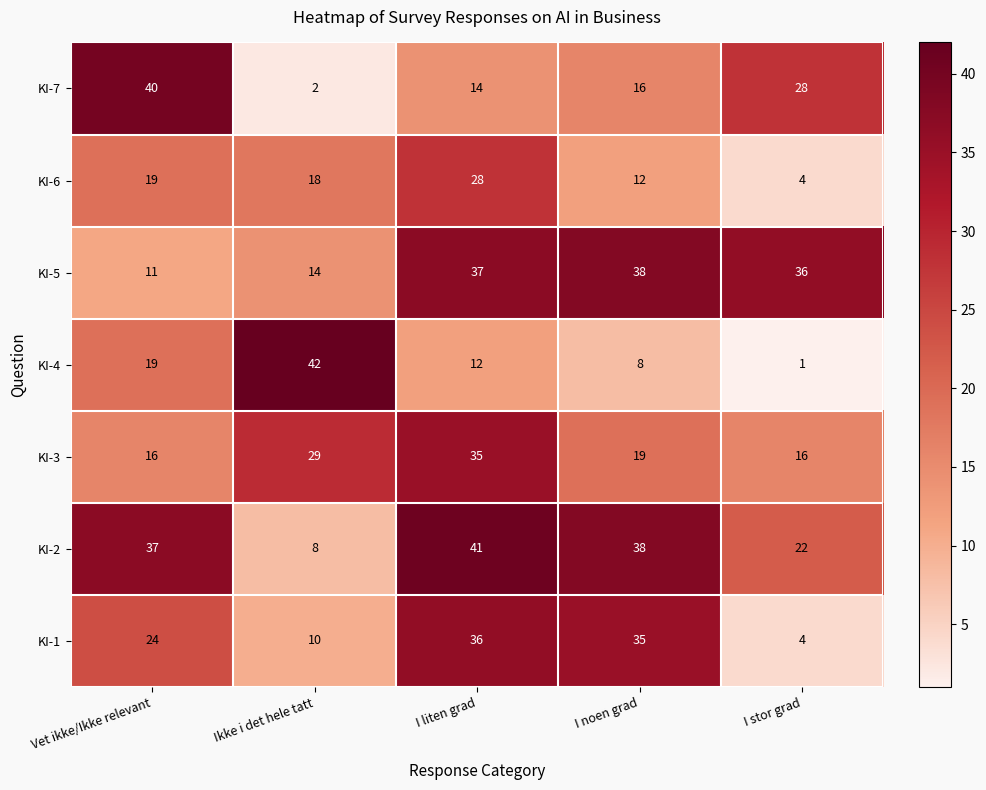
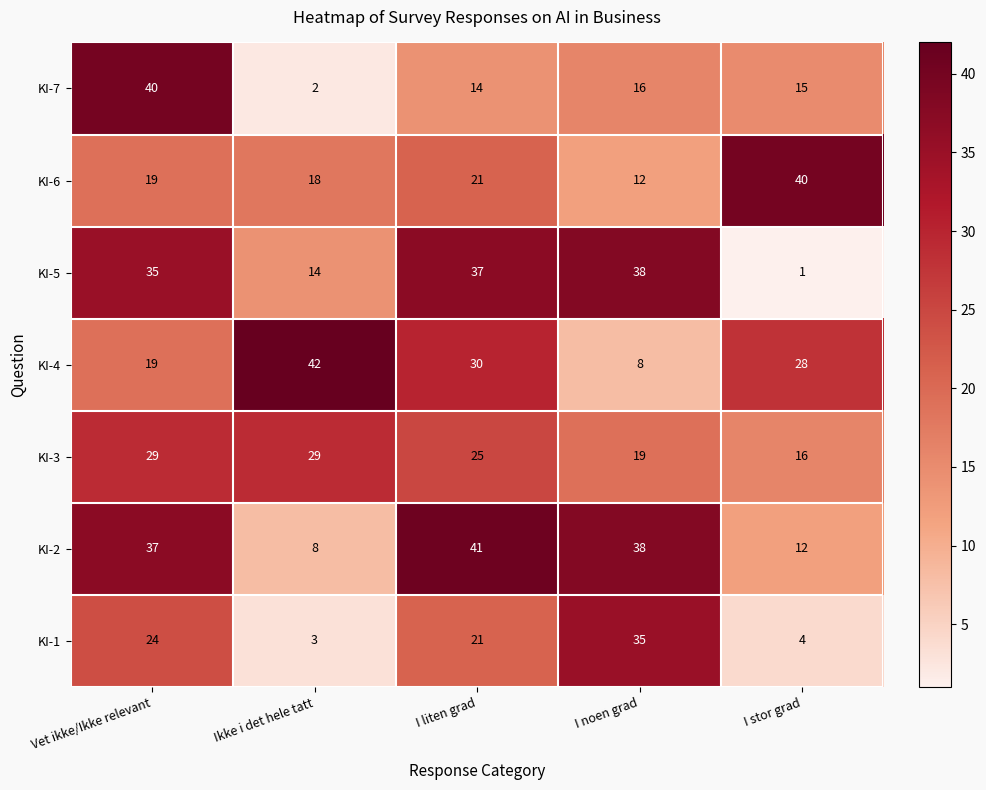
  {
    "KI-7": {
      "Vet ikke/Ikke relevant": 40,
      "Ikke i det hele tatt": 2,
      "I liten grad": 14,
      "I noen grad": 16,
-     "I stor grad": 28
+     "I stor grad": 15
    },
    "KI-6": {
      "Vet ikke/Ikke relevant": 19,
      "Ikke i det hele tatt": 18,
-     "I liten grad": 28,
+     "I liten grad": 21,
      "I noen grad": 12,
-     "I stor grad": 4
+     "I stor grad": 40
    },
    "KI-5": {
-     "Vet ikke/Ikke relevant": 11,
+     "Vet ikke/Ikke relevant": 35,
      "Ikke i det hele tatt": 14,
      "I liten grad": 37,
      "I noen grad": 38,
-     "I stor grad": 36
+     "I stor grad": 1
    },
    "KI-4": {
      "Vet ikke/Ikke relevant": 19,
      "Ikke i det hele tatt": 42,
-     "I liten grad": 12,
+     "I liten grad": 30,
      "I noen grad": 8,
-     "I stor grad": 1
+     "I stor grad": 28
    },
    "KI-3": {
-     "Vet ikke/Ikke relevant": 16,
+     "Vet ikke/Ikke relevant": 29,
      "Ikke i det hele tatt": 29,
-     "I liten grad": 35,
+     "I liten grad": 25,
      "I noen grad": 19,
      "I stor grad": 16
    },
    "KI-2": {
      "Vet ikke/Ikke relevant": 37,
      "Ikke i det hele tatt": 8,
      "I liten grad": 41,
      "I noen grad": 38,
-     "I stor grad": 22
+     "I stor grad": 12
    },
    "KI-1": {
      "Vet ikke/Ikke relevant": 24,
-     "Ikke i det hele tatt": 10,
-     "I liten grad": 36,
+     "Ikke i det hele tatt": 3,
+     "I liten grad": 21,
      "I noen grad": 35,
      "I stor grad": 4
    }
  }
